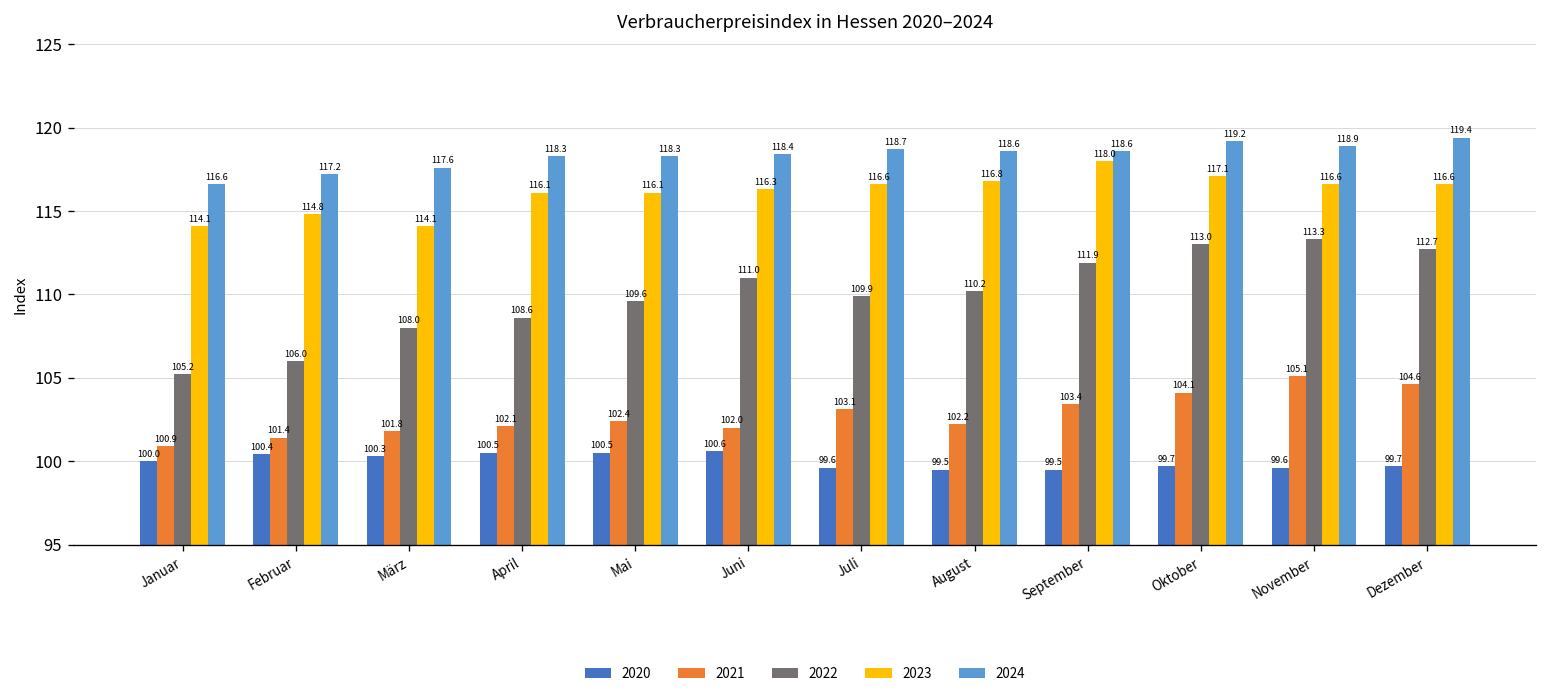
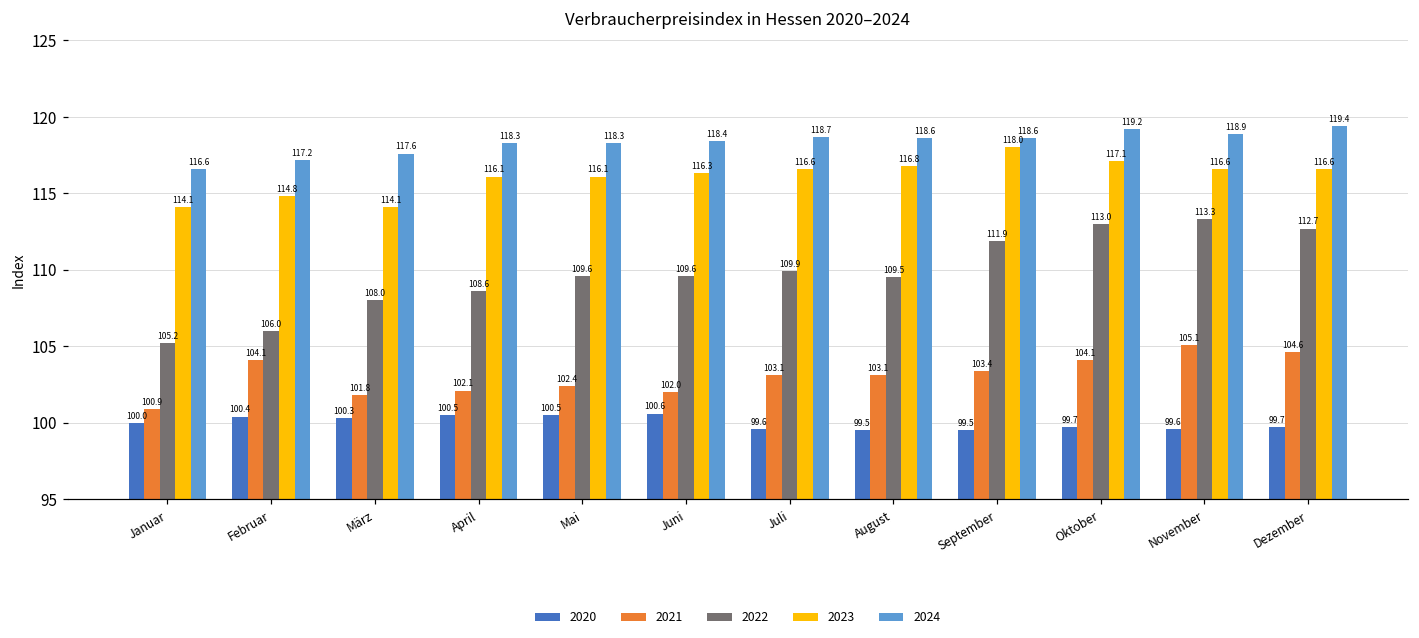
  {
    "2021": {
      "Januar": 100.9,
-     "Februar": 101.4,
+     "Februar": 104.1,
      "März": 101.8,
      "April": 102.1,
      "Mai": 102.4,
      "Juni": 102.0,
      "Juli": 103.1,
-     "August": 102.2,
+     "August": 103.1,
      "September": 103.4,
      "Oktober": 104.1,
      "November": 105.1,
      "Dezember": 104.6
    },
    "2022": {
      "Januar": 105.2,
      "Februar": 106.0,
      "März": 108.0,
      "April": 108.6,
      "Mai": 109.6,
-     "Juni": 111.0,
+     "Juni": 109.6,
      "Juli": 109.9,
-     "August": 110.2,
+     "August": 109.5,
      "September": 111.9,
      "Oktober": 113.0,
      "November": 113.3,
      "Dezember": 112.7
    },
    "2023": {
      "Januar": 114.1,
      "Februar": 114.8,
      "März": 114.1,
      "April": 116.1,
      "Mai": 116.1,
      "Juni": 116.3,
      "Juli": 116.6,
      "August": 116.8,
      "September": 118.0,
      "Oktober": 117.1,
      "November": 116.6,
      "Dezember": 116.6
    }
  }
